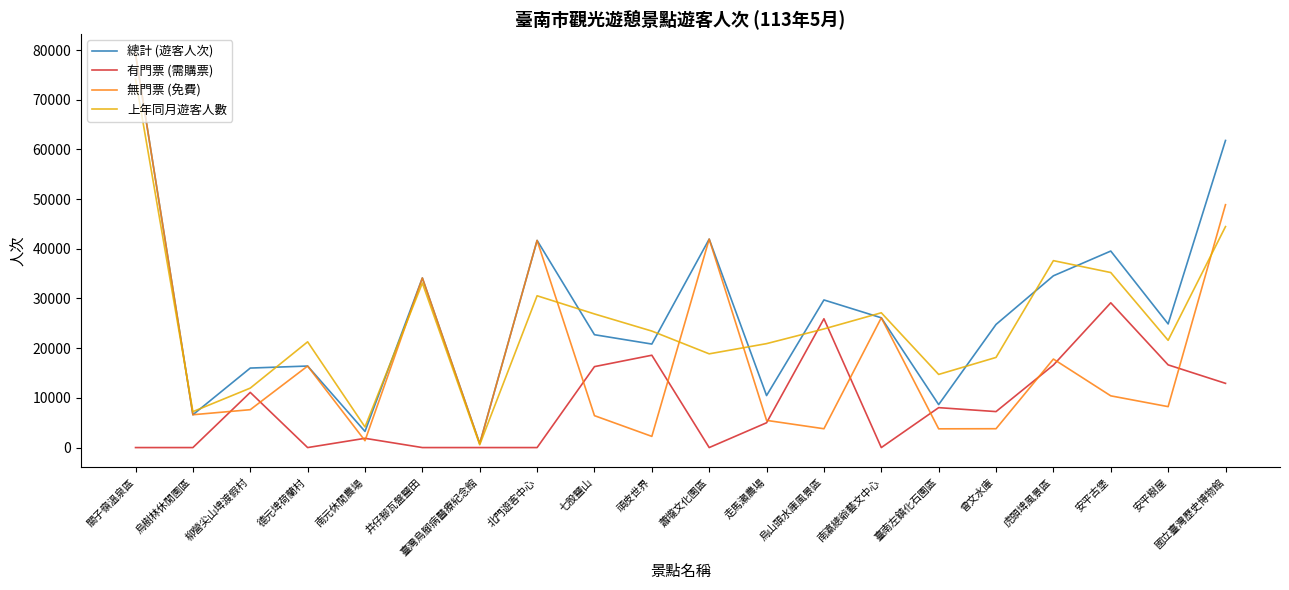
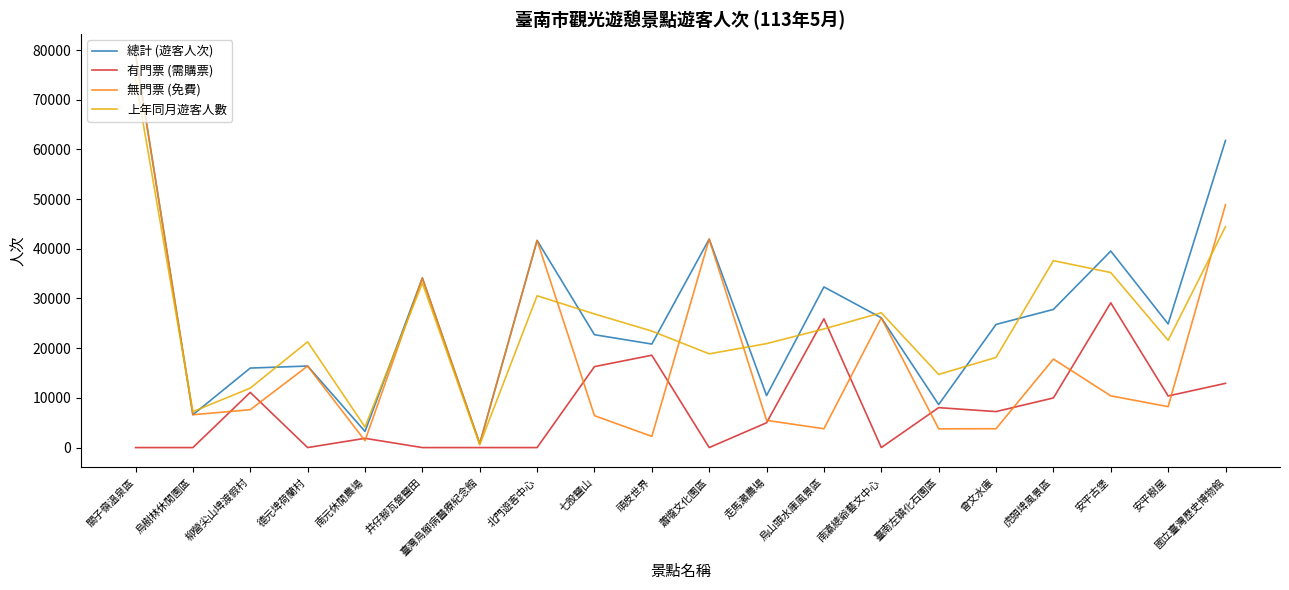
  {
    "總計 (遊客人次)": {
      "柳營尖山埤渡假村": 16000,
      "南元休閒農場": 3000,
      "七股鹽山": 23000,
      "頑皮世界": 21000,
      "走馬瀨農場": 10000,
-     "烏山頭水庫風景區": 30000,
+     "烏山頭水庫風景區": 32000,
      "臺南左鎮化石園區": 9000,
      "曾文水庫": 25000,
-     "虎頭埤風景區": 35000,
+     "虎頭埤風景區": 28000,
      "安平古堡": 40000,
      "安平樹屋": 25000,
      "國立臺灣歷史博物館": 62000
    },
    "有門票 (需購票)": {
      "關子嶺溫泉區": 0,
      "烏樹林休閒園區": 0,
      "柳營尖山埤渡假村": 11000,
      "德元埤荷蘭村": 0,
      "井仔腳瓦盤鹽田": 0,
      "臺灣烏腳病醫療紀念館": 0,
      "北門遊客中心": 0,
      "七股鹽山": 16000,
      "頑皮世界": 19000,
      "蕭壠文化園區": 0,
      "烏山頭水庫風景區": 26000,
      "南瀛總爺藝文中心": 0,
      "臺南左鎮化石園區": 8000,
      "曾文水庫": 7000,
-     "虎頭埤風景區": 17000,
+     "虎頭埤風景區": 10000,
      "安平古堡": 29000,
-     "安平樹屋": 17000,
+     "安平樹屋": 10000,
      "國立臺灣歷史博物館": 13000
    }
  }
